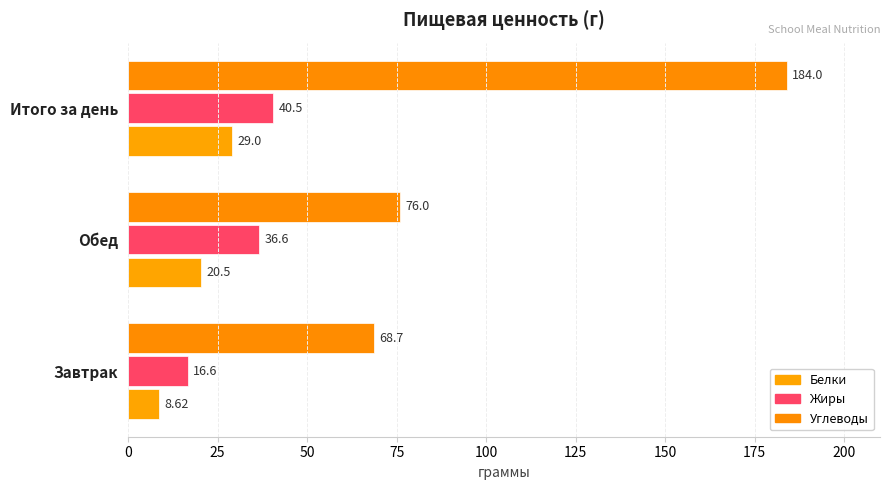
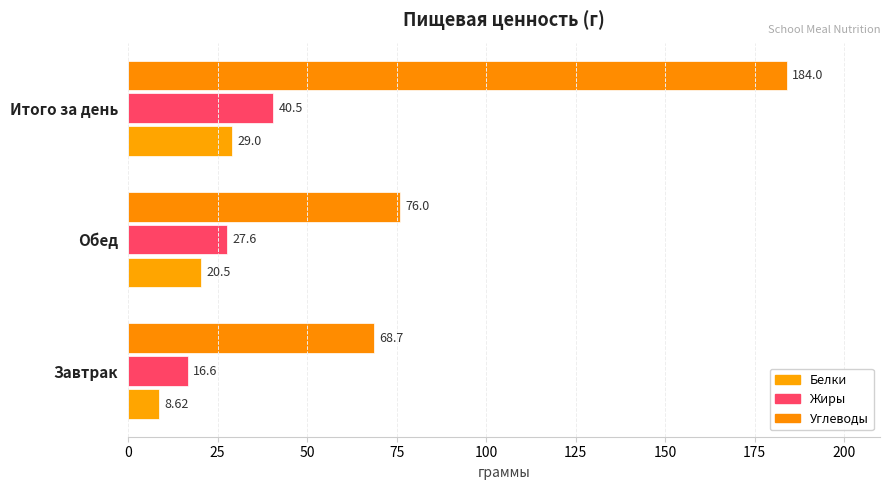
  {
    "Жиры": {
      "Итого за день": 40.5,
-     "Обед": 36.6,
+     "Обед": 27.6,
      "Завтрак": 16.6
    }
  }
